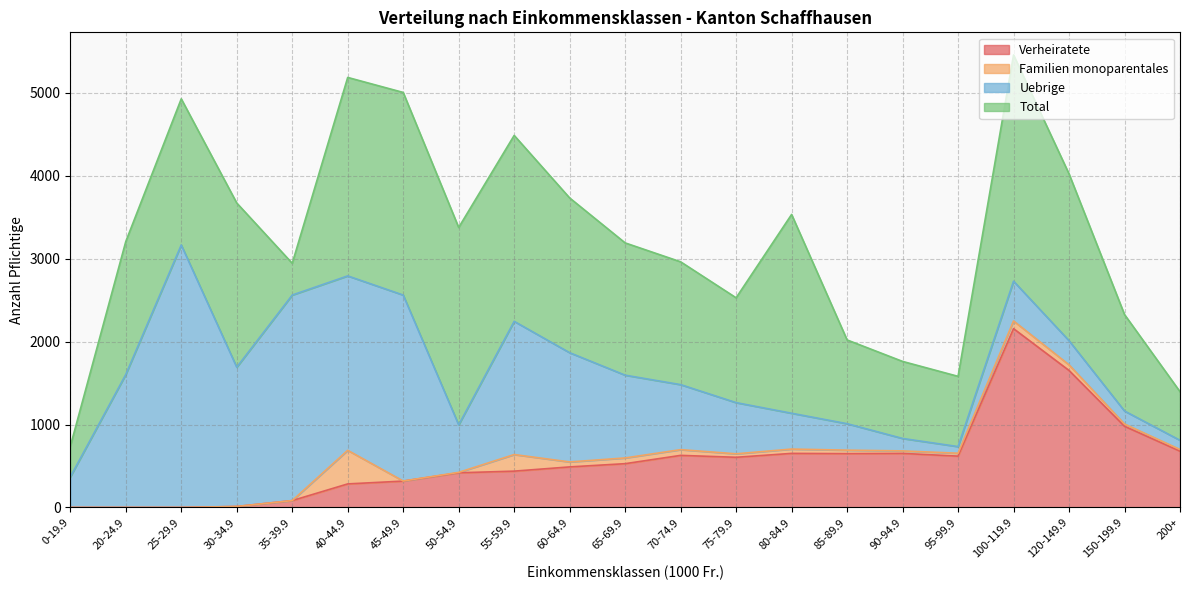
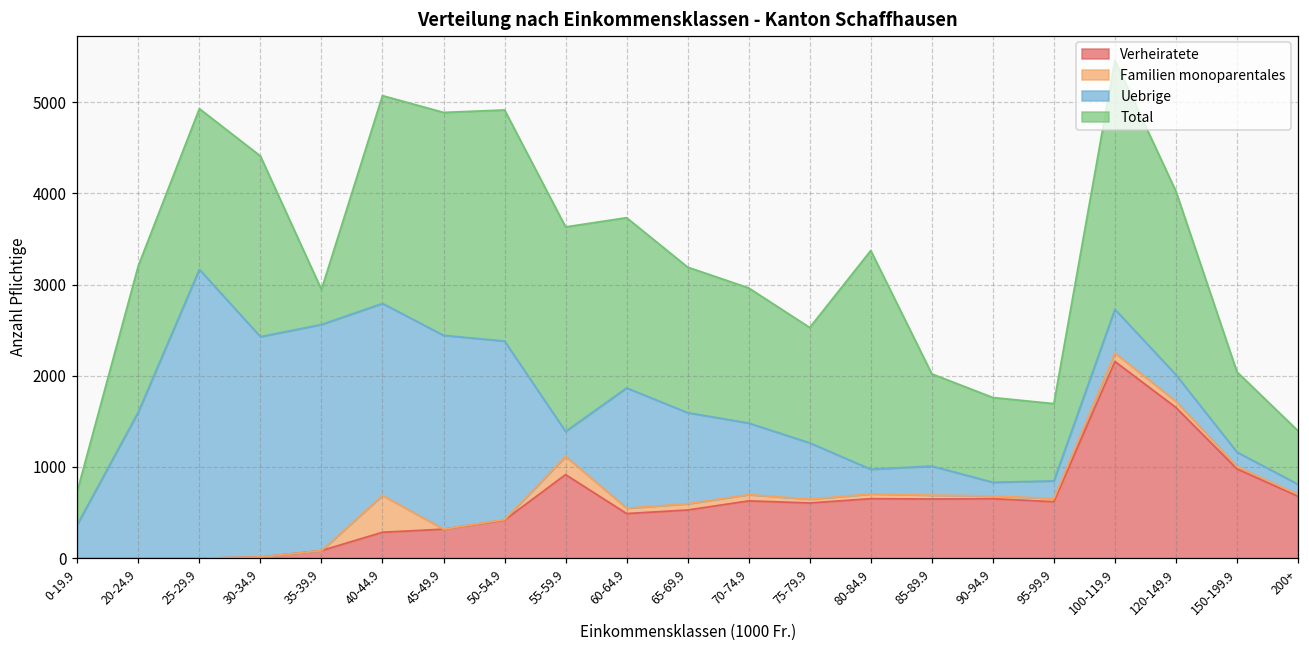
  {
    "Verheiratete": {
      "40-44.9": 300,
-     "55-59.9": 400,
+     "55-59.9": 900,
      "60-64.9": 500,
      "65-69.9": 500,
      "70-74.9": 600,
      "75-79.9": 600,
      "80-84.9": 700,
      "85-89.9": 600,
      "95-99.9": 600,
      "100-119.9": 2200,
      "120-149.9": 1700
    },
    "Familien monoparentales": {
      "40-44.9": 400,
      "55-59.9": 200,
      "60-64.9": 100,
      "65-69.9": 100,
      "70-74.9": 100,
      "75-79.9": 0,
      "80-84.9": 100,
      "85-89.9": 0,
      "95-99.9": 0,
      "100-119.9": 100,
      "120-149.9": 100
    },
    "Uebrige": {
      "0-19.9": 400,
      "20-24.9": 1600,
      "25-29.9": 3200,
-     "30-34.9": 1700,
+     "30-34.9": 2400,
      "35-39.9": 2500,
      "40-44.9": 2100,
-     "45-49.9": 2200,
-     "50-54.9": 600,
-     "55-59.9": 1600,
+     "45-49.9": 2100,
+     "50-54.9": 2000,
+     "55-59.9": 300,
      "60-64.9": 1300,
      "65-69.9": 1000,
      "70-74.9": 800,
      "75-79.9": 600,
-     "80-84.9": 400,
+     "80-84.9": 300,
      "85-89.9": 300,
      "90-94.9": 200,
-     "95-99.9": 100,
+     "95-99.9": 200,
      "100-119.9": 500,
      "120-149.9": 300,
      "150-199.9": 200,
      "200+": 100
    },
    "Total": {
      "0-19.9": 400,
      "20-24.9": 1600,
      "25-29.9": 1800,
      "30-34.9": 2000,
      "35-39.9": 400,
-     "40-44.9": 2400,
+     "40-44.9": 2300,
      "45-49.9": 2400,
-     "50-54.9": 2400,
+     "50-54.9": 2500,
      "55-59.9": 2200,
      "60-64.9": 1900,
      "65-69.9": 1600,
      "70-74.9": 1500,
      "75-79.9": 1300,
      "80-84.9": 2400,
      "85-89.9": 1000,
      "90-94.9": 900,
      "95-99.9": 800,
      "120-149.9": 2000,
-     "150-199.9": 1200,
+     "150-199.9": 900,
      "200+": 600
    }
  }
